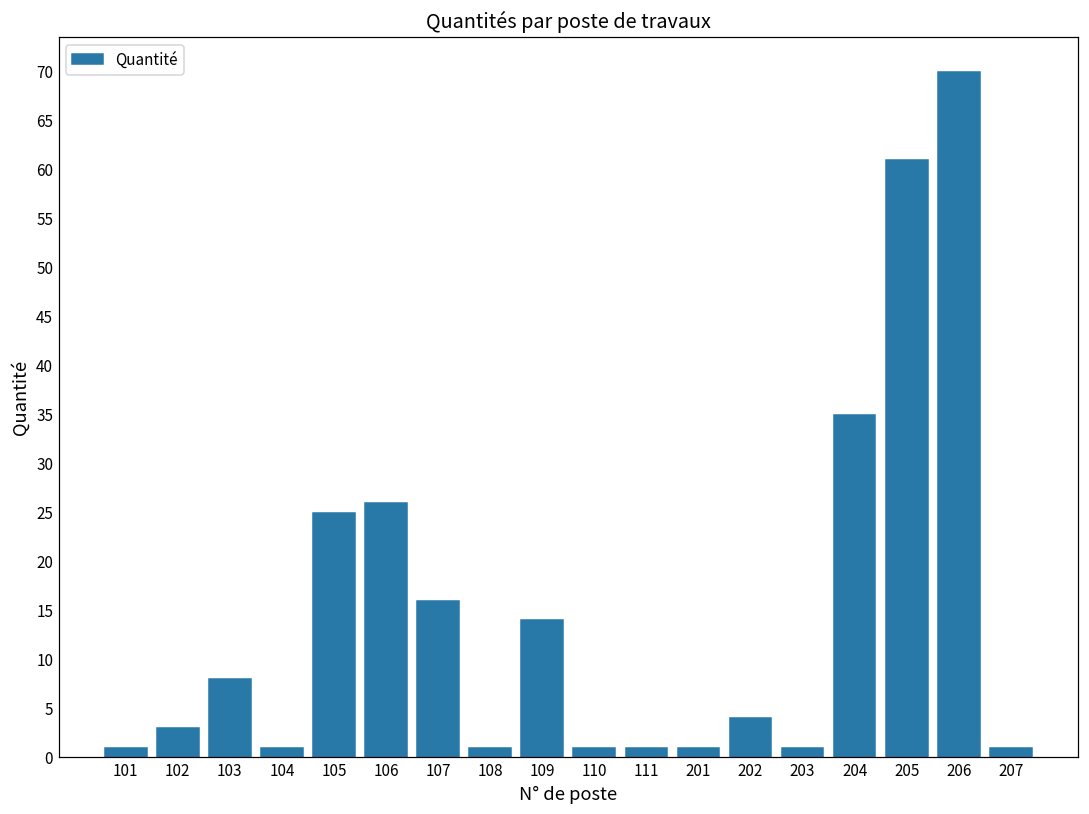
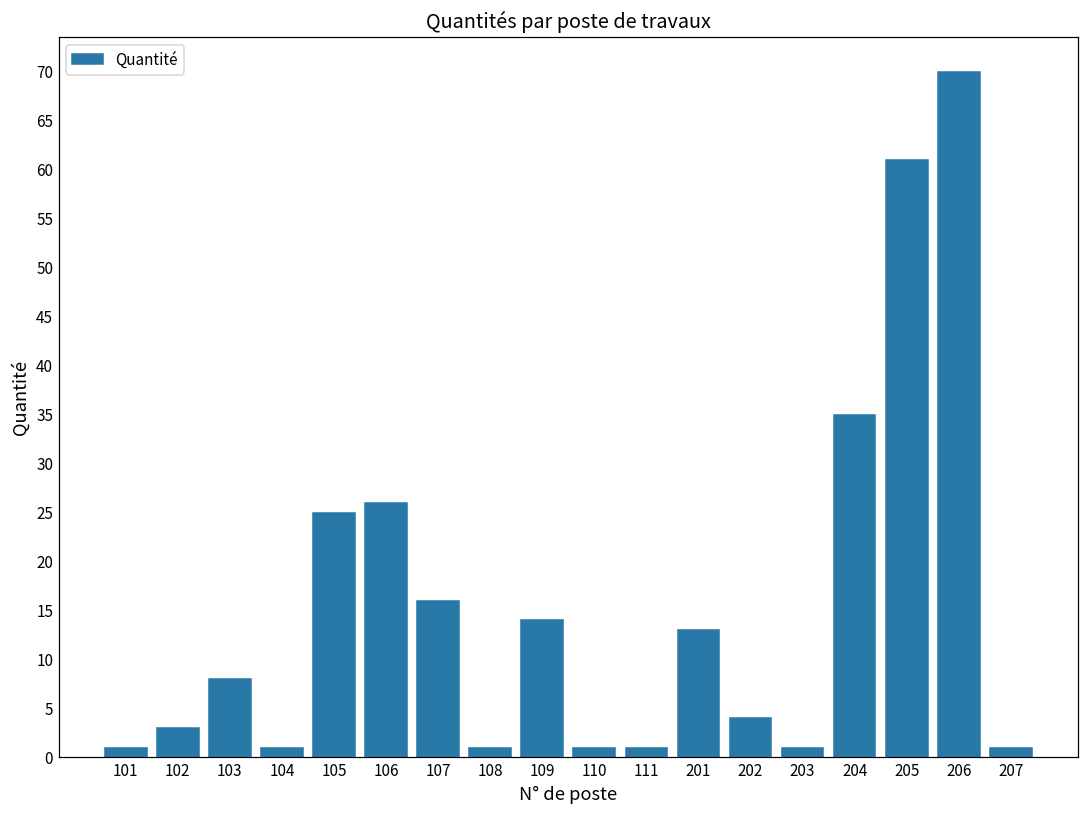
  {
    "101": 1,
    "102": 3,
    "103": 8,
    "104": 1,
    "105": 25,
    "106": 26,
    "107": 16,
    "108": 1,
    "109": 14,
    "110": 1,
    "111": 1,
-   "201": 1,
+   "201": 13,
    "202": 4,
    "203": 1,
    "204": 35,
    "205": 61,
    "206": 70,
    "207": 1
  }
